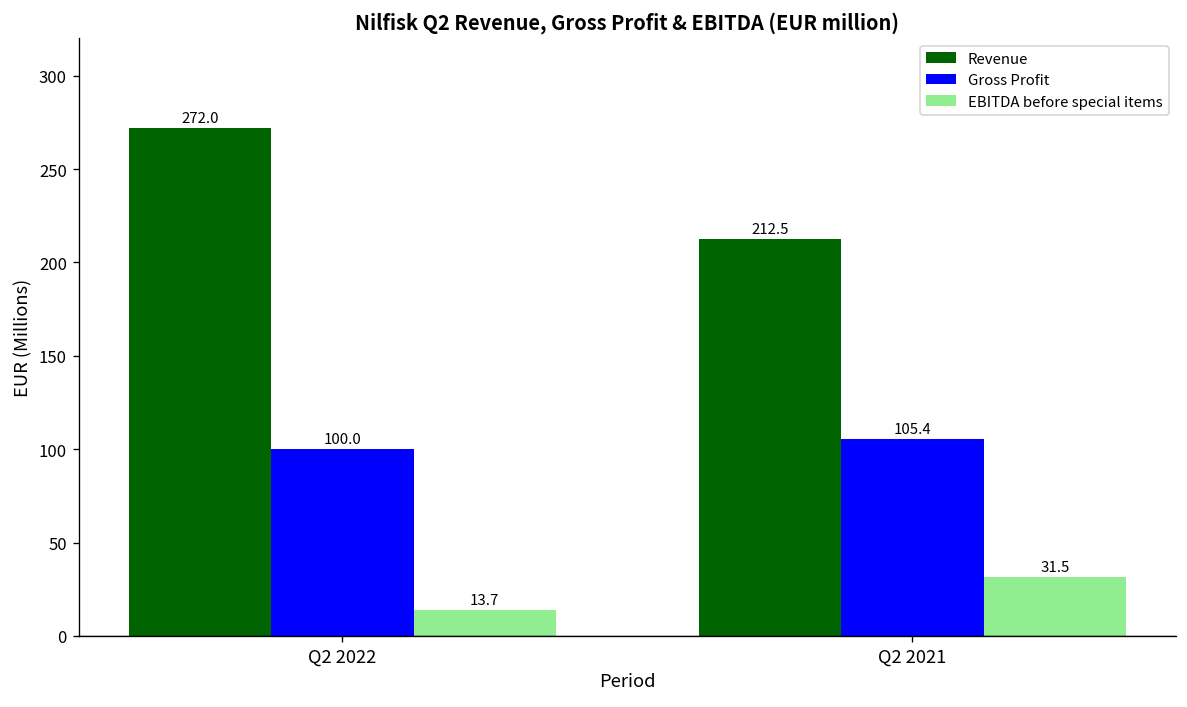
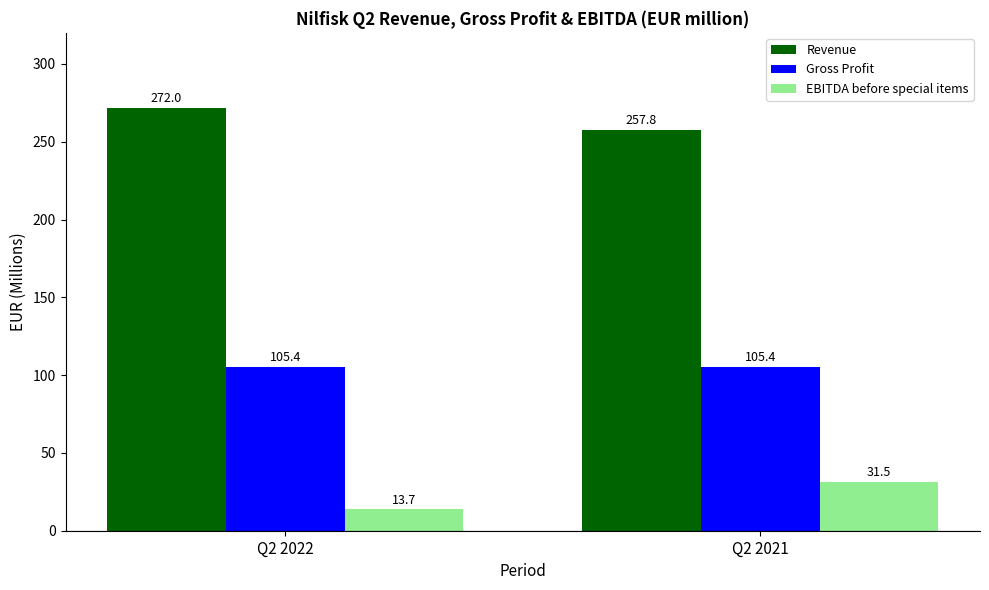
  {
    "Revenue": {
      "Q2 2022": 272.0,
-     "Q2 2021": 212.5
+     "Q2 2021": 257.8
    },
    "Gross Profit": {
-     "Q2 2022": 100.0,
+     "Q2 2022": 105.4,
      "Q2 2021": 105.4
    },
    "EBITDA before special items": {
      "Q2 2022": 13.7,
      "Q2 2021": 31.5
    }
  }
